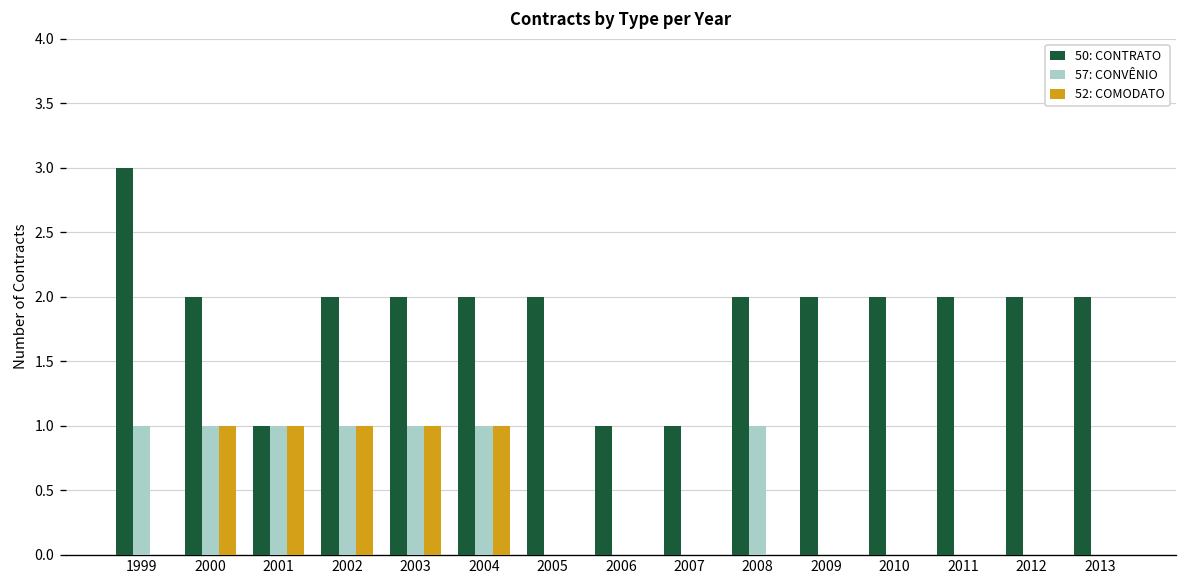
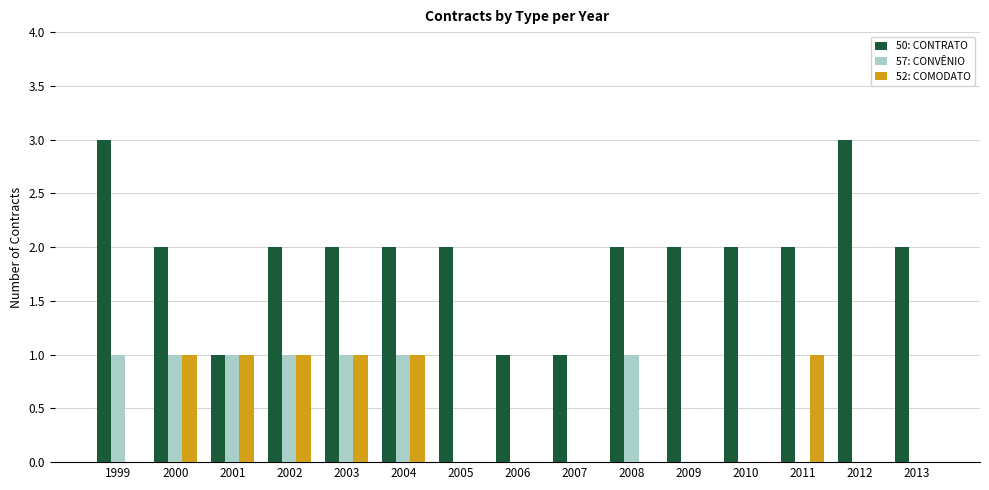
  {
    "50: CONTRATO": {
      "1999": 3,
      "2000": 2,
      "2001": 1,
      "2002": 2,
      "2003": 2,
      "2004": 2,
      "2005": 2,
      "2006": 1,
      "2007": 1,
      "2008": 2,
      "2009": 2,
      "2010": 2,
      "2011": 2,
-     "2012": 2,
+     "2012": 3,
      "2013": 2
    },
    "57: CONVÊNIO": {
      "1999": 1,
      "2000": 1,
      "2001": 1,
      "2002": 1,
      "2003": 1,
      "2004": 1,
      "2005": 0,
      "2006": 0,
      "2007": 0,
      "2008": 1,
      "2009": 0,
      "2010": 0,
      "2011": 0,
      "2012": 0,
      "2013": 0
    },
    "52: COMODATO": {
      "1999": 0,
      "2000": 1,
      "2001": 1,
      "2002": 1,
      "2003": 1,
      "2004": 1,
      "2005": 0,
      "2006": 0,
      "2007": 0,
      "2008": 0,
      "2009": 0,
      "2010": 0,
-     "2011": 0,
+     "2011": 1,
      "2012": 0,
      "2013": 0
    }
  }
